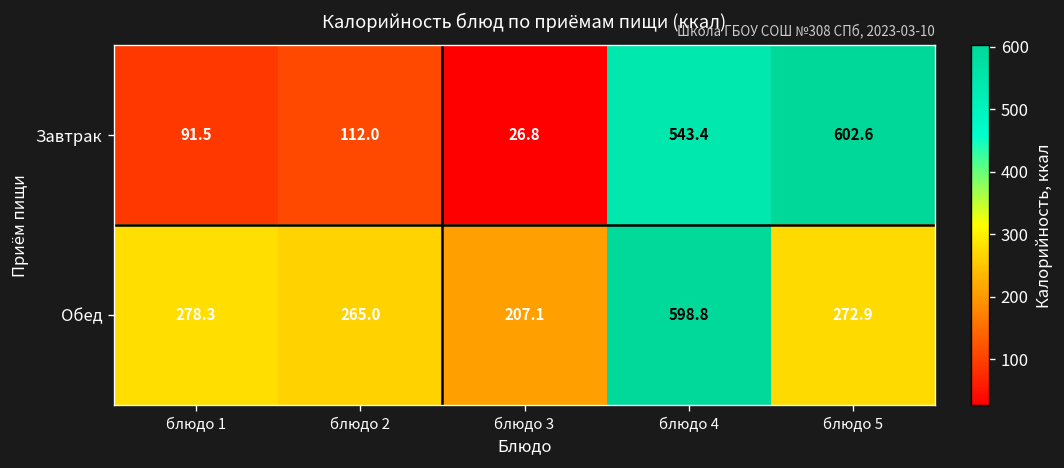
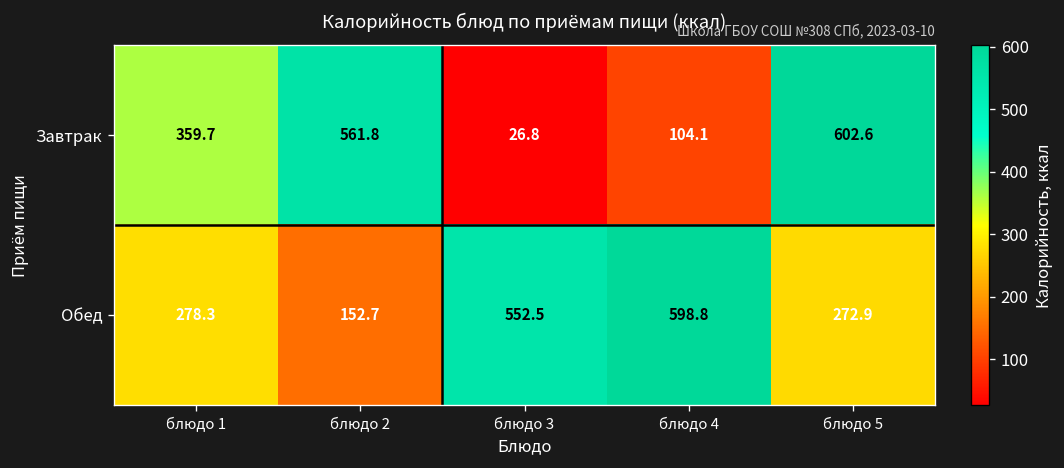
  {
    "Завтрак": {
-     "блюдо 1": 91.5,
-     "блюдо 2": 112.0,
+     "блюдо 1": 359.7,
+     "блюдо 2": 561.8,
      "блюдо 3": 26.8,
-     "блюдо 4": 543.4,
+     "блюдо 4": 104.1,
      "блюдо 5": 602.6
    },
    "Обед": {
      "блюдо 1": 278.3,
-     "блюдо 2": 265.0,
-     "блюдо 3": 207.1,
+     "блюдо 2": 152.7,
+     "блюдо 3": 552.5,
      "блюдо 4": 598.8,
      "блюдо 5": 272.9
    }
  }
